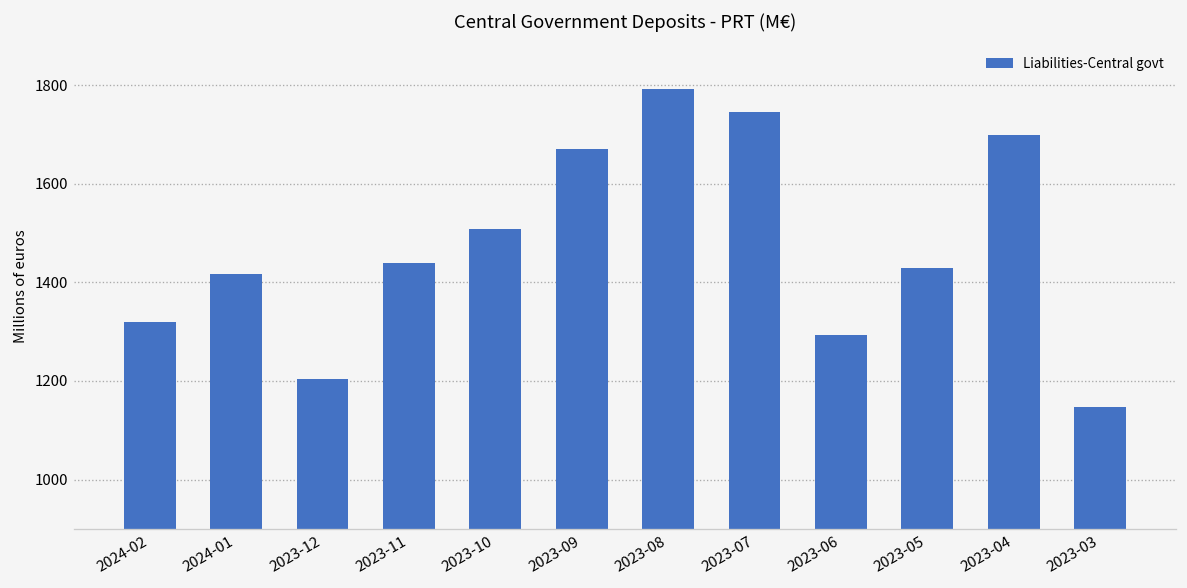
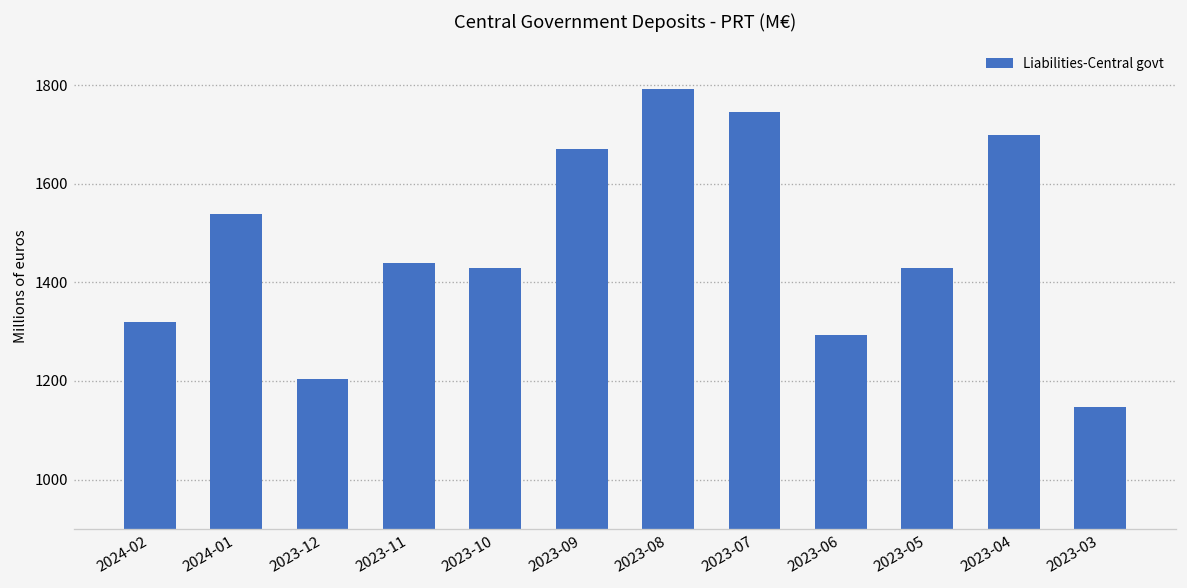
  {
    "2024-02": 1320,
-   "2024-01": 1420,
+   "2024-01": 1540,
    "2023-12": 1200,
    "2023-11": 1440,
-   "2023-10": 1510,
+   "2023-10": 1430,
    "2023-09": 1670,
    "2023-08": 1790,
    "2023-07": 1750,
    "2023-06": 1290,
    "2023-05": 1430,
    "2023-04": 1700,
    "2023-03": 1150
  }
